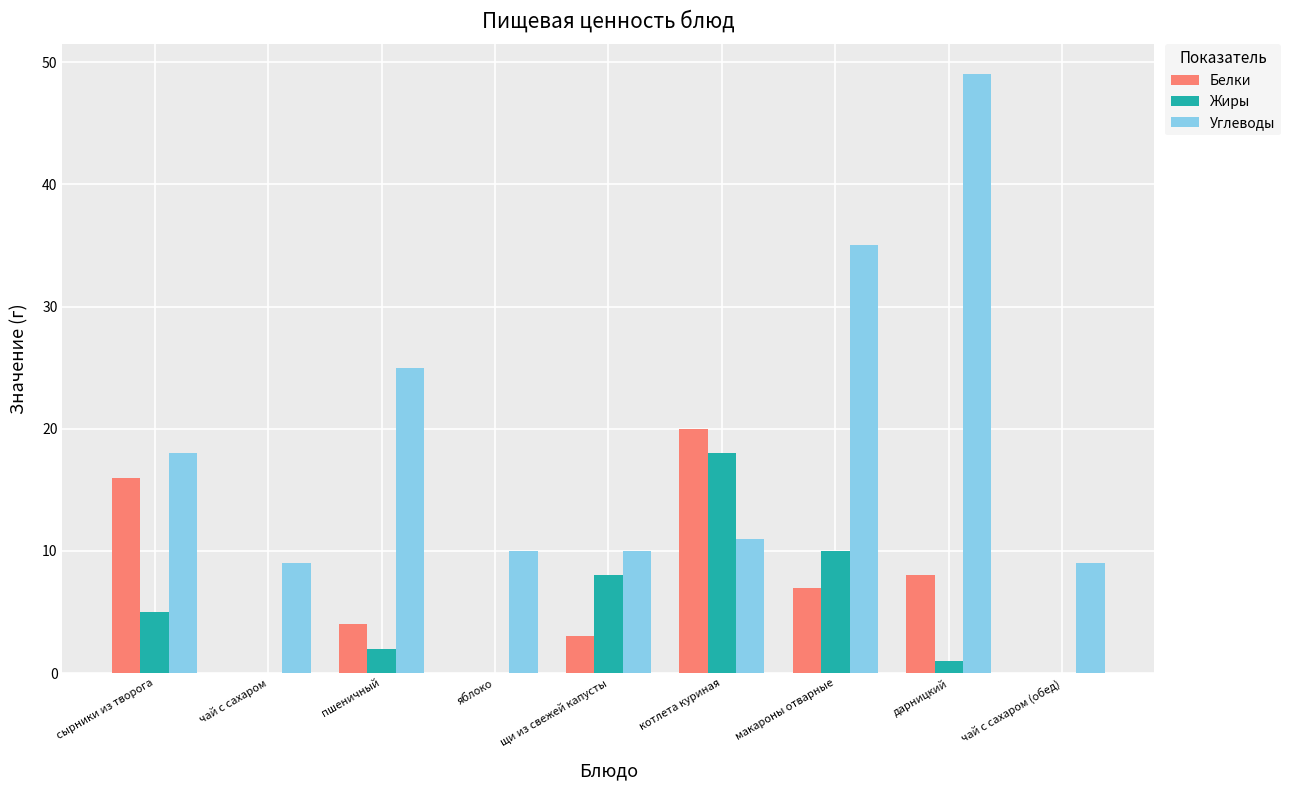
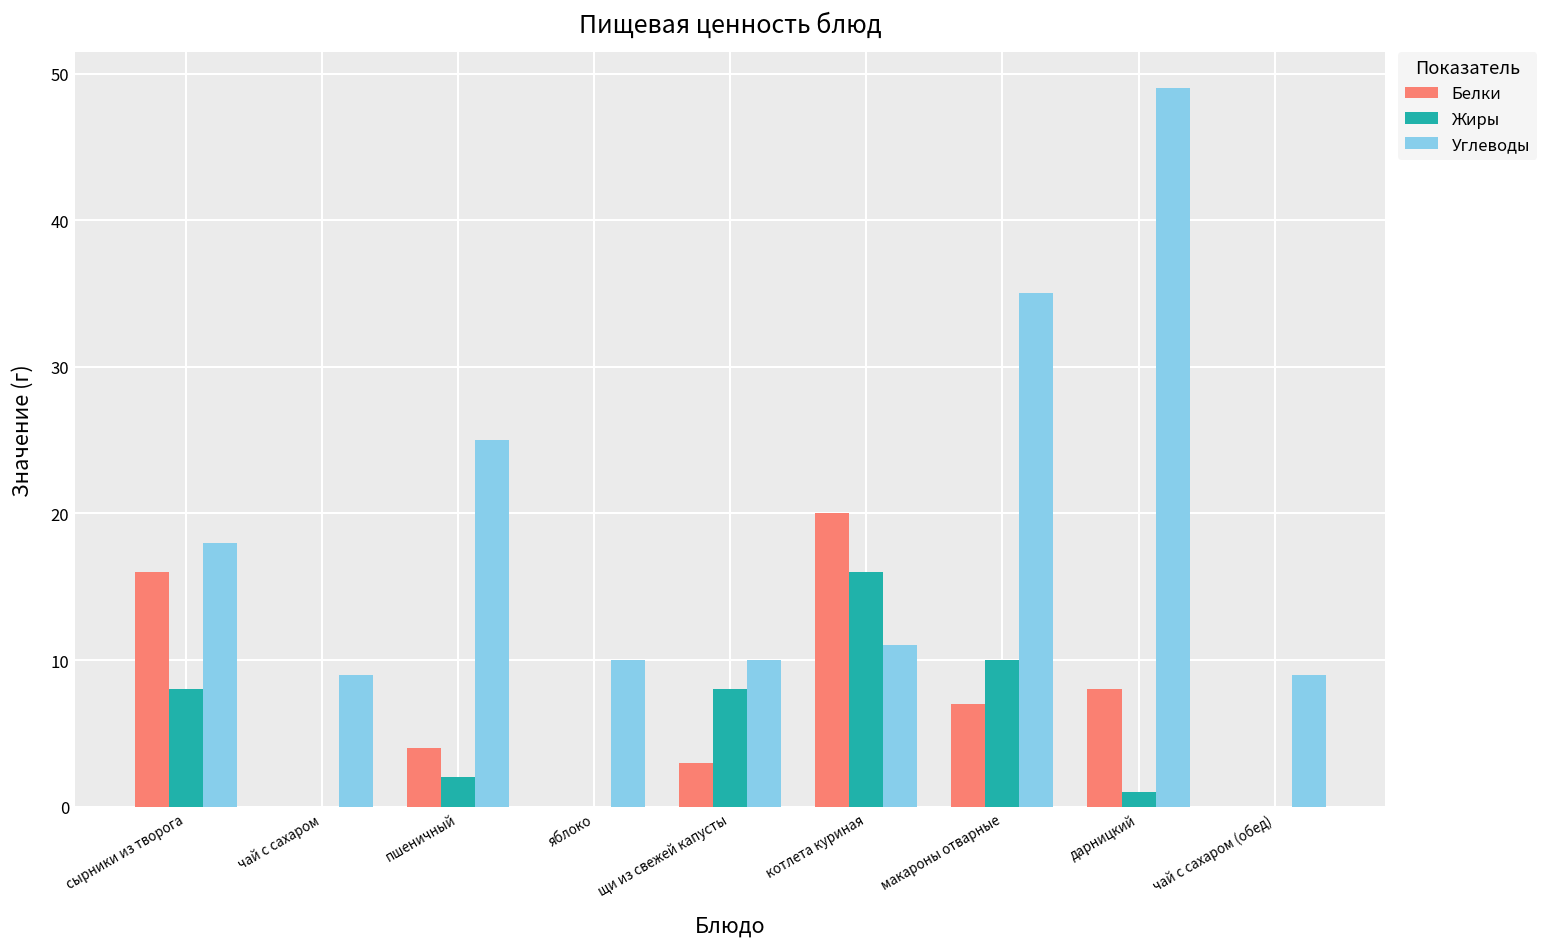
  {
    "Белки": {
      "сырники из творога": 16,
      "чай с сахаром": 0,
      "пшеничный": 4,
      "яблоко": 0,
      "щи из свежей капусты": 3,
      "котлета куриная": 20,
      "макароны отварные": 7,
      "дарницкий": 8,
      "чай с сахаром (обед)": 0
    },
    "Жиры": {
-     "сырники из творога": 5,
+     "сырники из творога": 8,
      "чай с сахаром": 0,
      "пшеничный": 2,
      "яблоко": 0,
      "щи из свежей капусты": 8,
-     "котлета куриная": 18,
+     "котлета куриная": 16,
      "макароны отварные": 10,
      "дарницкий": 1,
      "чай с сахаром (обед)": 0
    },
    "Углеводы": {
      "сырники из творога": 18,
      "чай с сахаром": 9,
      "пшеничный": 25,
      "яблоко": 10,
      "щи из свежей капусты": 10,
      "котлета куриная": 11,
      "макароны отварные": 35,
      "дарницкий": 49,
      "чай с сахаром (обед)": 9
    }
  }
